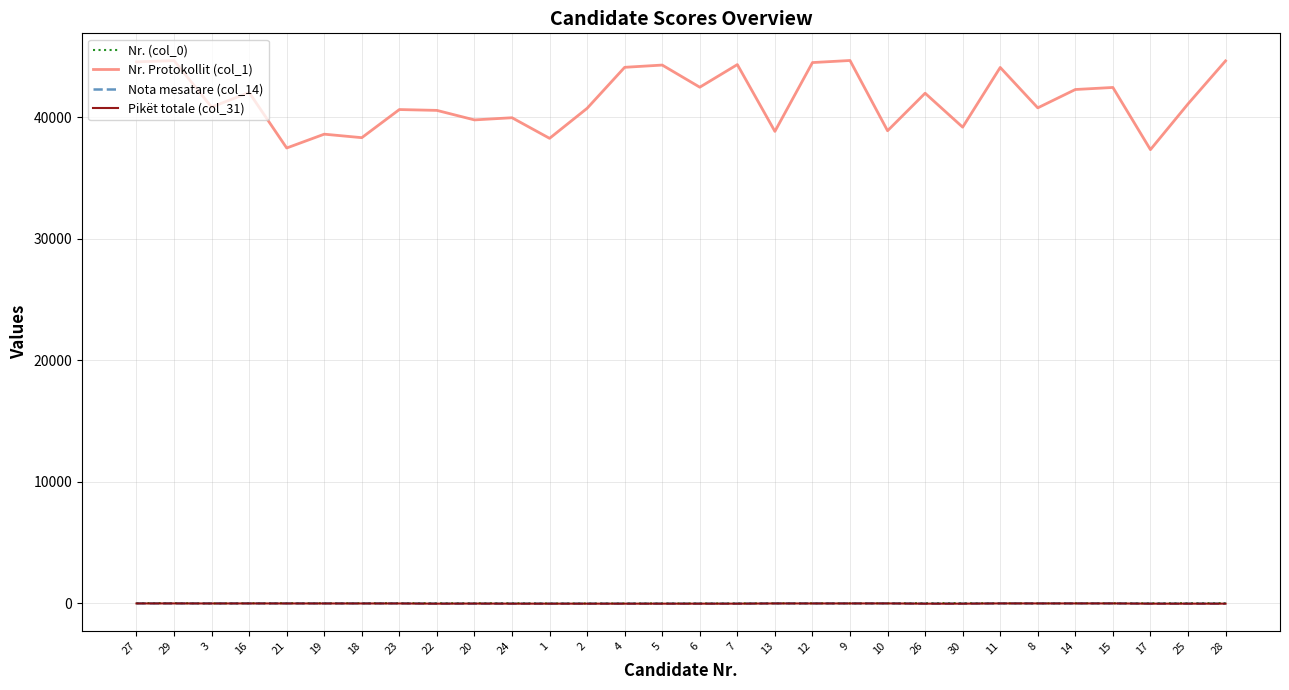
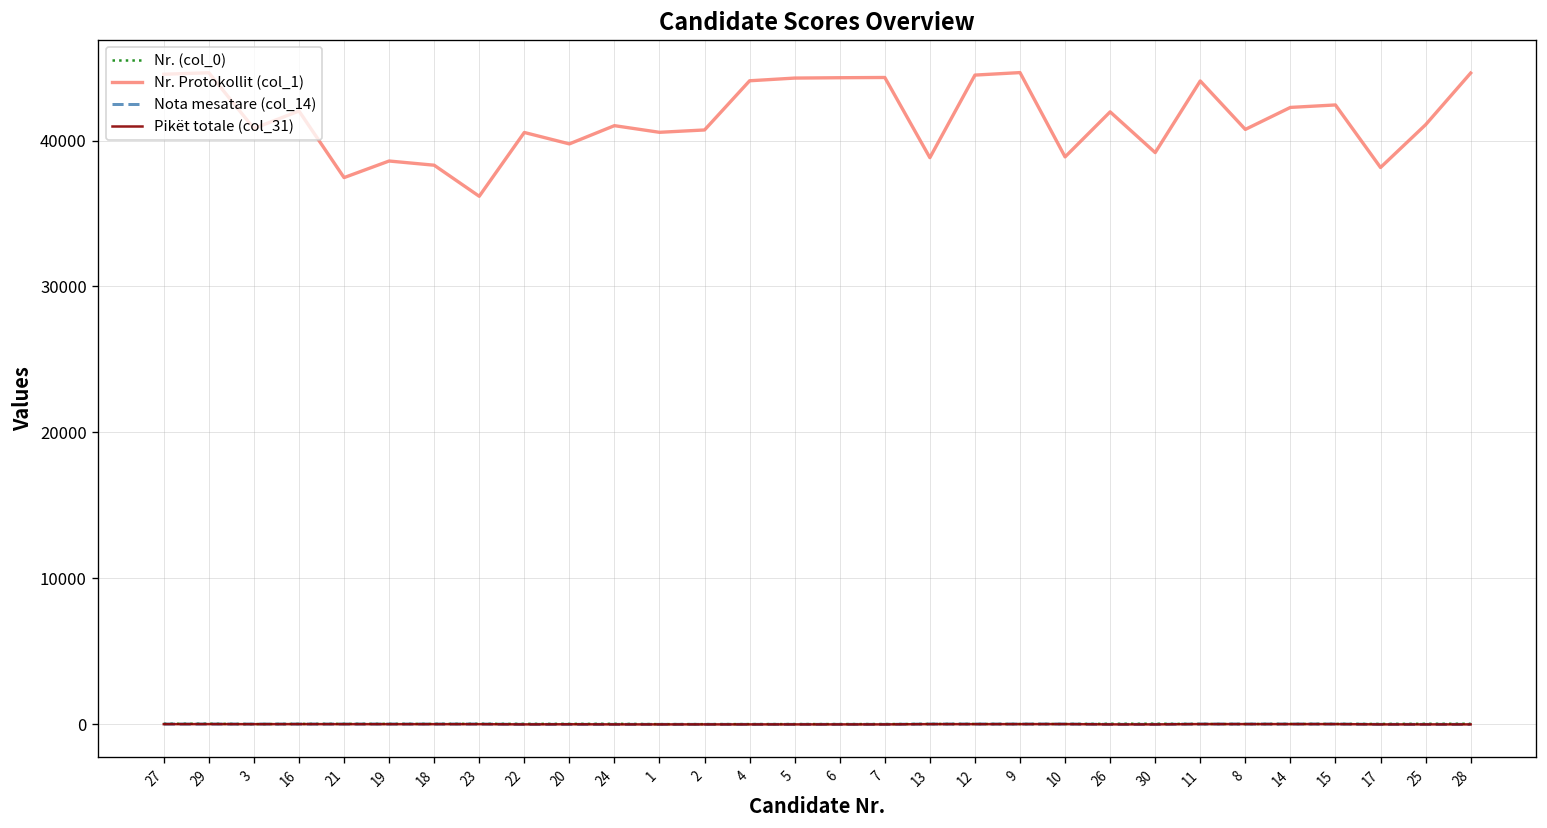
  {
    "Nr. Protokollit (col_1)": {
      "21": 37500,
      "19": 38600,
      "18": 38300,
-     "23": 40600,
+     "23": 36200,
      "22": 40600,
      "20": 39800,
-     "24": 39900,
-     "1": 38300,
+     "24": 41000,
+     "1": 40600,
      "2": 40700,
      "4": 44100,
      "5": 44300,
-     "6": 42500,
+     "6": 44300,
      "7": 44300,
      "13": 38800,
      "12": 44500,
      "9": 44700,
      "10": 38900,
      "26": 42000,
      "30": 39200,
      "11": 44100,
      "8": 40800,
      "14": 42300,
      "15": 42400,
-     "17": 37300,
+     "17": 38200,
      "25": 41100,
      "28": 44600
    }
  }
